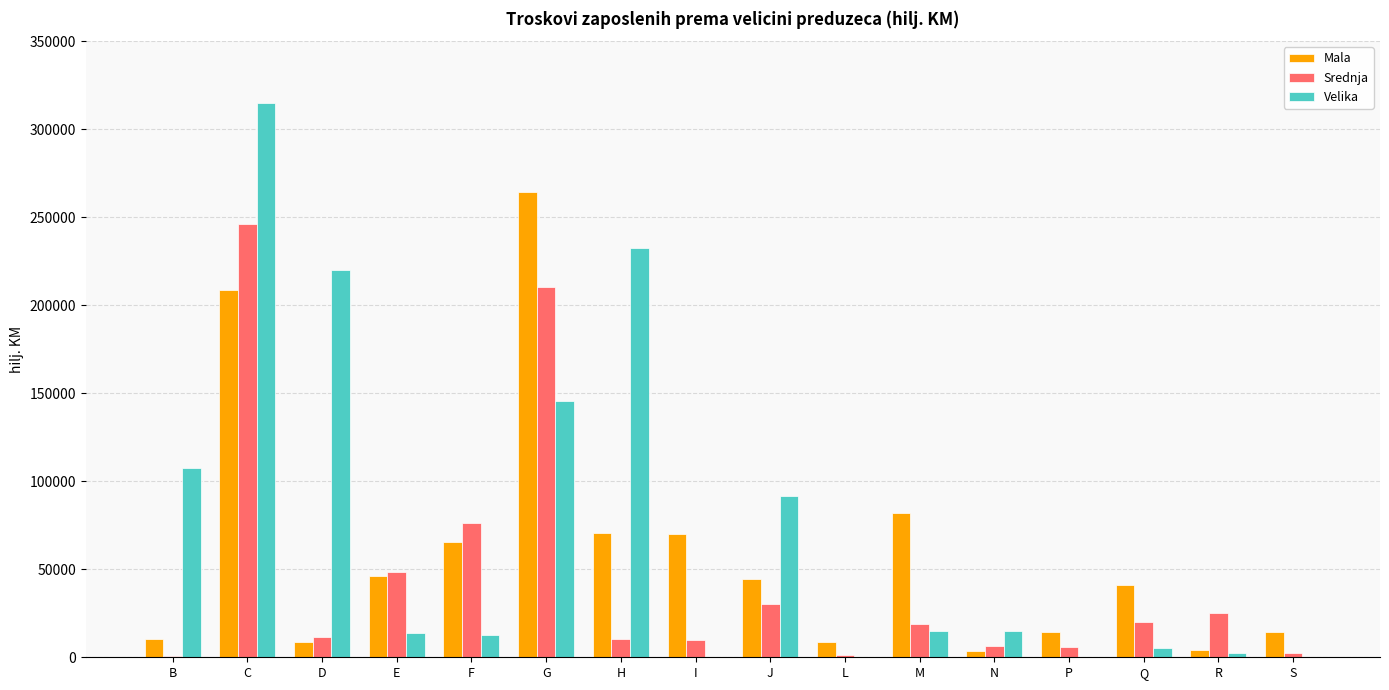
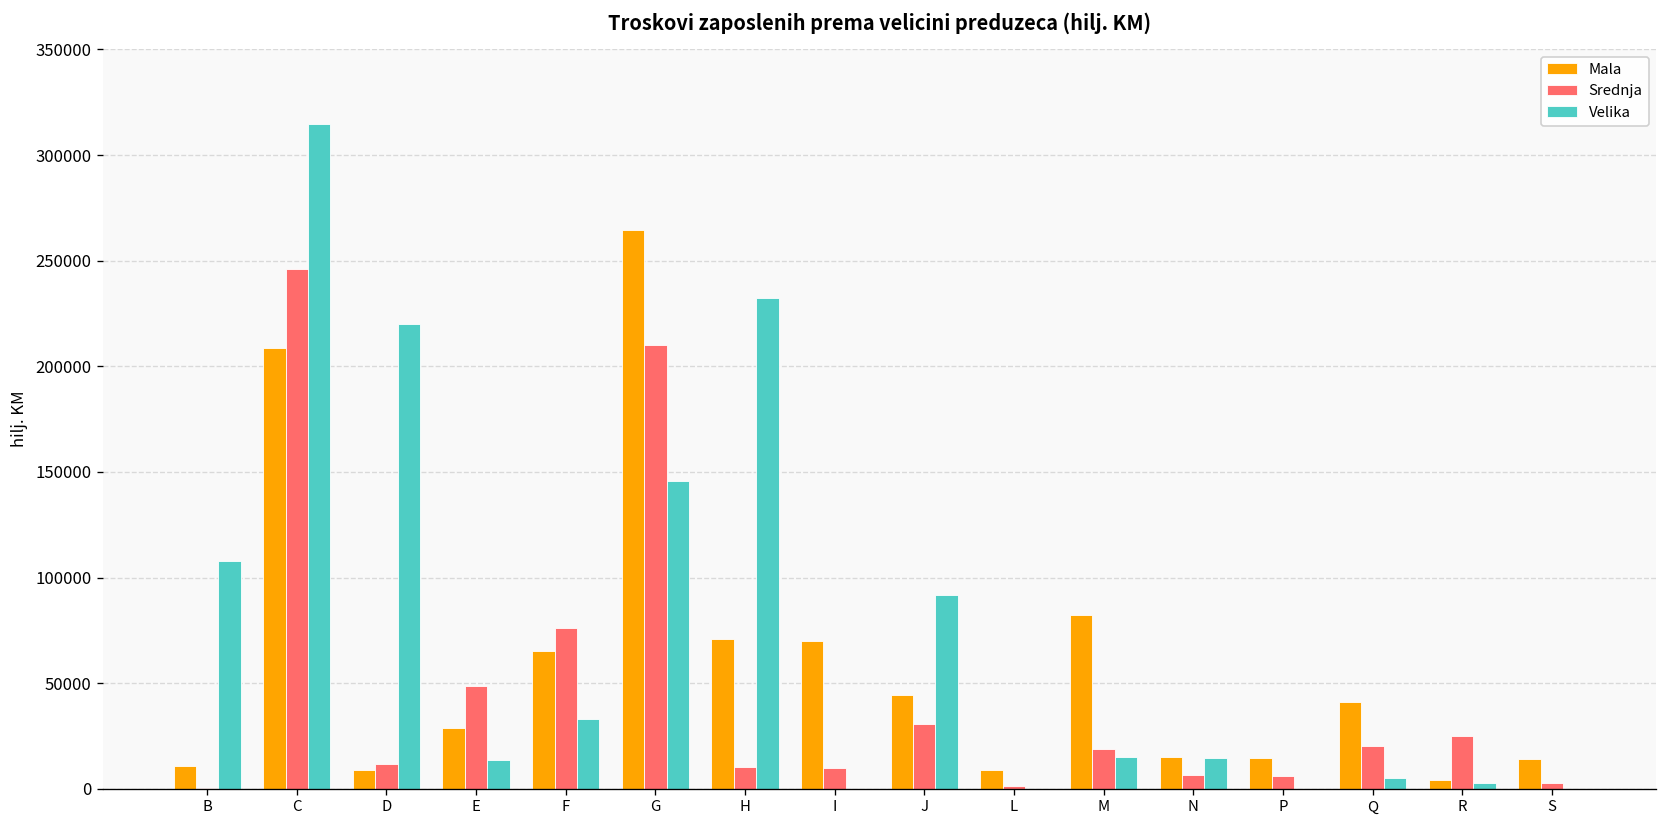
  {
    "Mala": {
      "B": 11000,
      "C": 209000,
      "D": 9000,
-     "E": 46000,
+     "E": 29000,
      "F": 65000,
      "G": 264000,
      "H": 71000,
      "I": 70000,
      "J": 44000,
      "L": 9000,
      "M": 82000,
-     "N": 3000,
+     "N": 15000,
      "P": 15000,
      "Q": 41000,
      "R": 4000,
      "S": 14000
    },
    "Srednja": {
      "C": 246000,
      "D": 12000,
      "E": 48000,
      "F": 76000,
      "G": 210000,
      "H": 10000,
      "I": 10000,
      "J": 31000,
      "M": 19000,
      "N": 7000,
      "P": 6000,
      "Q": 20000,
      "R": 25000,
      "S": 3000
    },
    "Velika": {
      "B": 108000,
      "C": 315000,
      "D": 220000,
      "E": 14000,
-     "F": 12000,
+     "F": 33000,
      "G": 146000,
      "H": 232000,
      "I": 0,
      "J": 92000,
      "L": 0,
      "M": 15000,
      "N": 15000,
      "P": 0,
      "Q": 5000,
      "R": 3000,
      "S": 0
    }
  }
